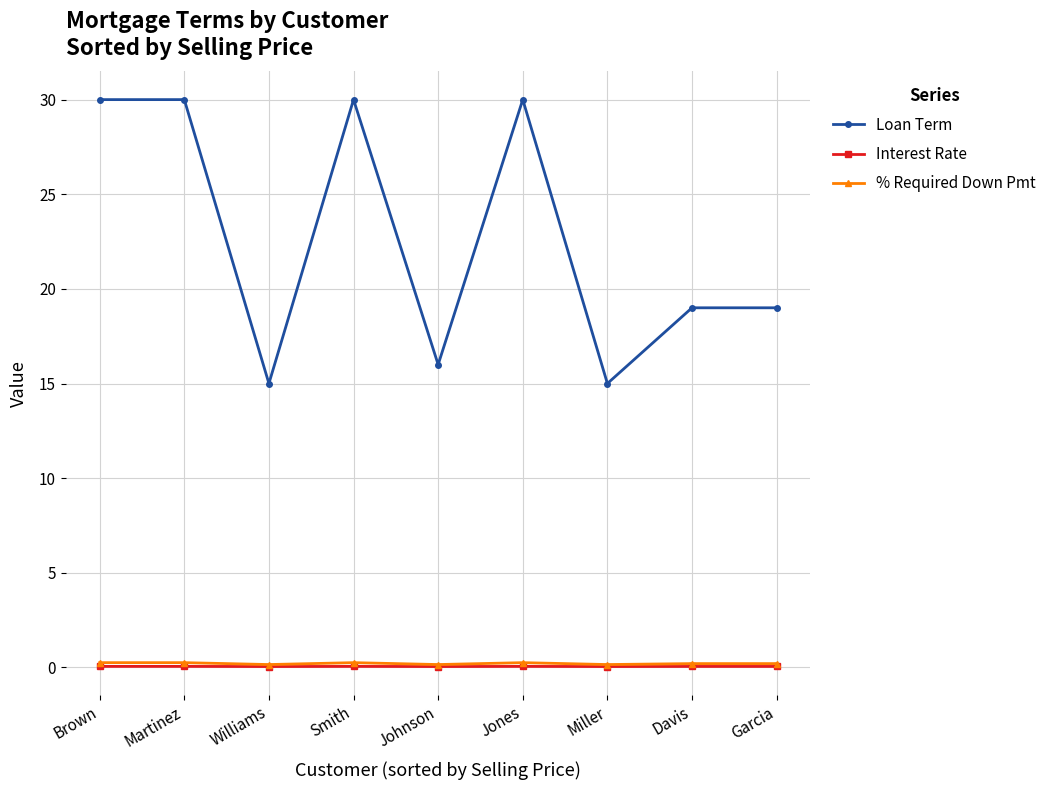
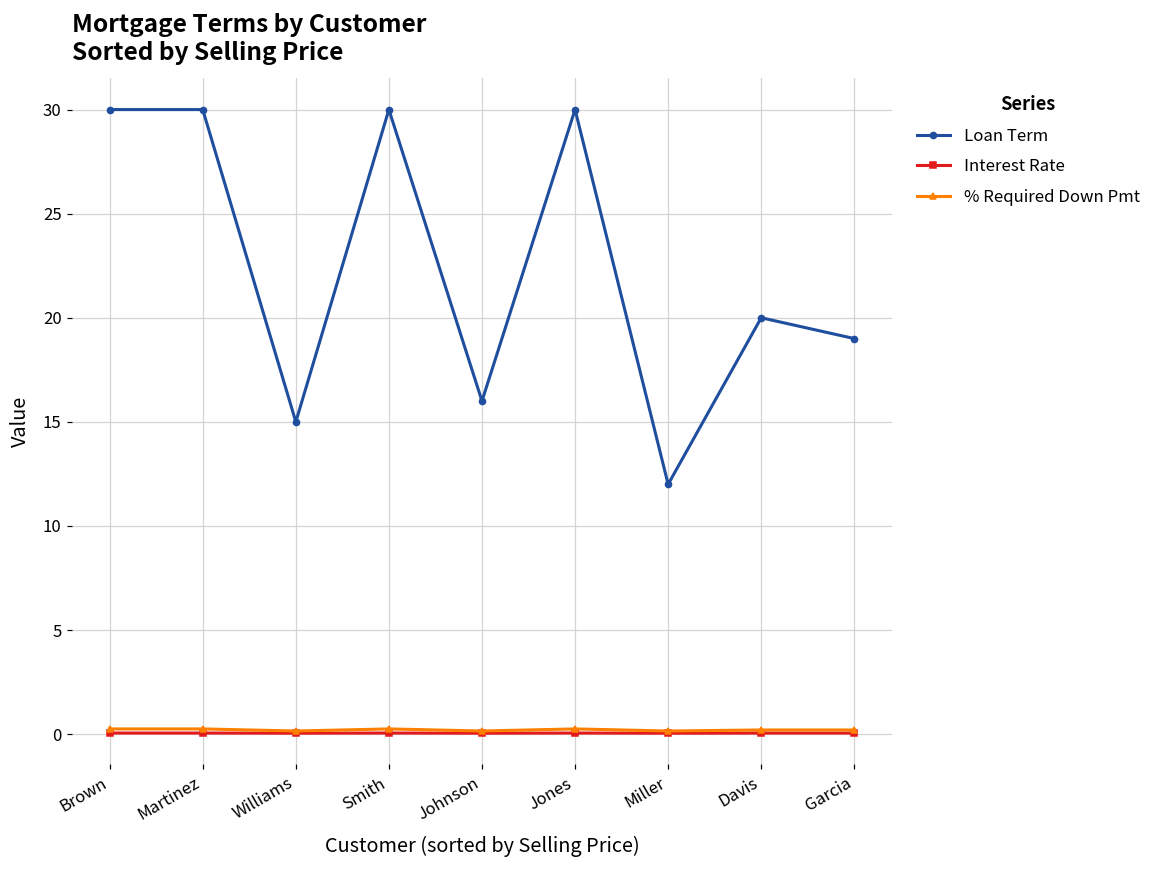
  {
    "Loan Term": {
      "Brown": 30,
      "Martinez": 30,
      "Williams": 15,
      "Smith": 30,
      "Johnson": 16,
      "Jones": 30,
-     "Miller": 15,
-     "Davis": 19,
+     "Miller": 12,
+     "Davis": 20,
      "Garcia": 19
    },
    "Interest Rate": {
      "Brown": 0,
      "Martinez": 0,
      "Smith": 0,
      "Jones": 0,
      "Davis": 0,
      "Garcia": 0
    },
    "% Required Down Pmt": {
      "Brown": 0.3,
      "Martinez": 0.3,
      "Smith": 0.3,
      "Jones": 0.3,
      "Davis": 0.2,
      "Garcia": 0.2
    }
  }
